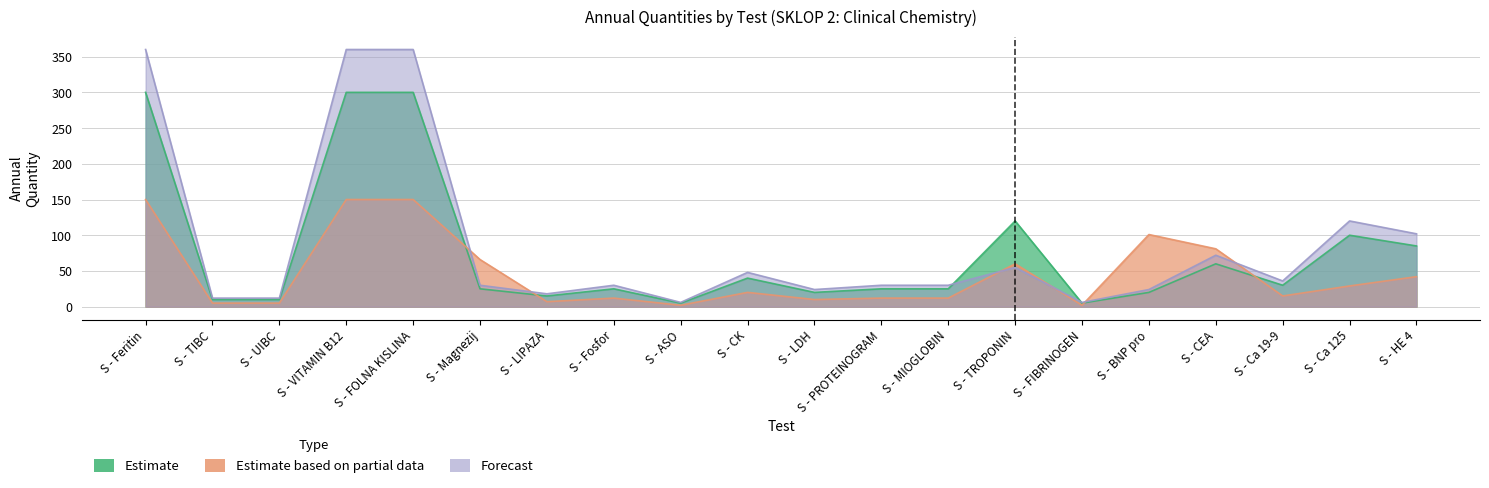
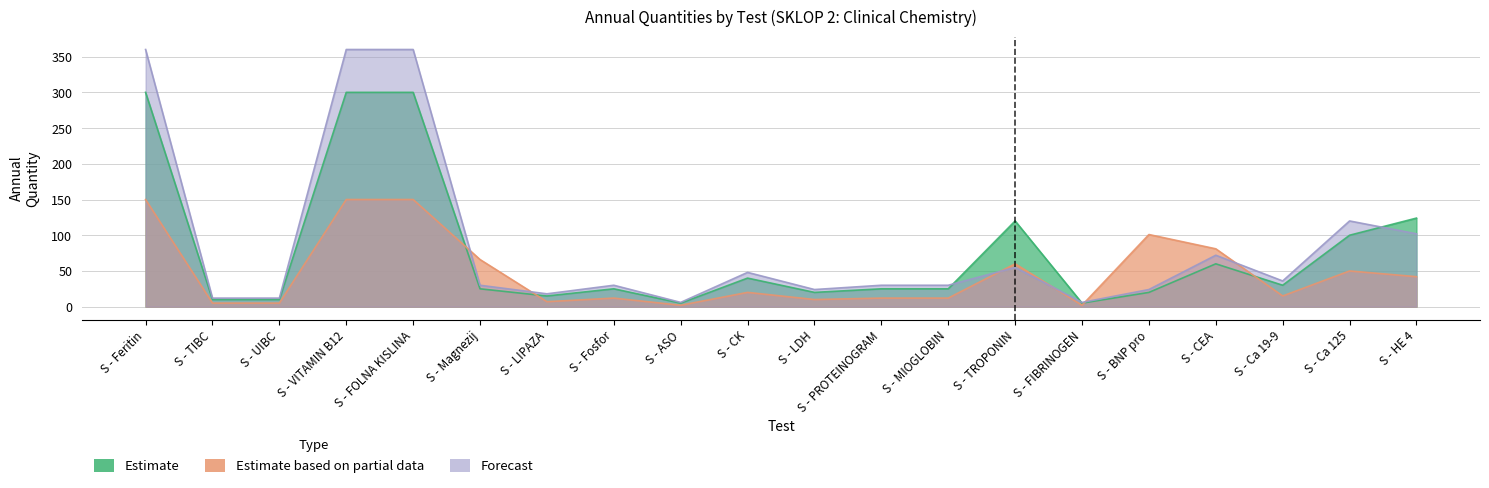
  {
    "Estimate": {
      "S - Feritin": 300,
      "S - VITAMIN B12": 300,
      "S - FOLNA KISLINA": 300,
      "S - Magnezij": 30,
      "S - Fosfor": 30,
      "S - CK": 40,
      "S - LDH": 20,
      "S - PROTEINOGRAM": 30,
      "S - MIOGLOBIN": 30,
      "S - TROPONIN": 120,
      "S - BNP pro": 20,
      "S - CEA": 60,
      "S - Ca 19-9": 30,
      "S - Ca 125": 100,
-     "S - HE 4": 90
+     "S - HE 4": 120
    },
    "Estimate based on partial data": {
      "S - Feritin": 150,
      "S - TIBC": 10,
      "S - UIBC": 10,
      "S - VITAMIN B12": 150,
      "S - FOLNA KISLINA": 150,
      "S - Magnezij": 70,
      "S - LIPAZA": 10,
      "S - Fosfor": 10,
      "S - CK": 20,
      "S - LDH": 10,
      "S - PROTEINOGRAM": 10,
      "S - MIOGLOBIN": 10,
      "S - TROPONIN": 60,
      "S - BNP pro": 100,
      "S - CEA": 80,
      "S - Ca 19-9": 20,
-     "S - Ca 125": 30,
+     "S - Ca 125": 50,
      "S - HE 4": 40
    },
    "Forecast": {
      "S - Feritin": 360,
      "S - VITAMIN B12": 360,
      "S - FOLNA KISLINA": 360,
      "S - Magnezij": 30,
      "S - Fosfor": 30,
      "S - CK": 50,
      "S - LDH": 20,
      "S - PROTEINOGRAM": 30,
      "S - MIOGLOBIN": 30,
      "S - TROPONIN": 60,
      "S - BNP pro": 20,
      "S - CEA": 70,
      "S - Ca 19-9": 40,
      "S - Ca 125": 120,
      "S - HE 4": 100
    }
  }
